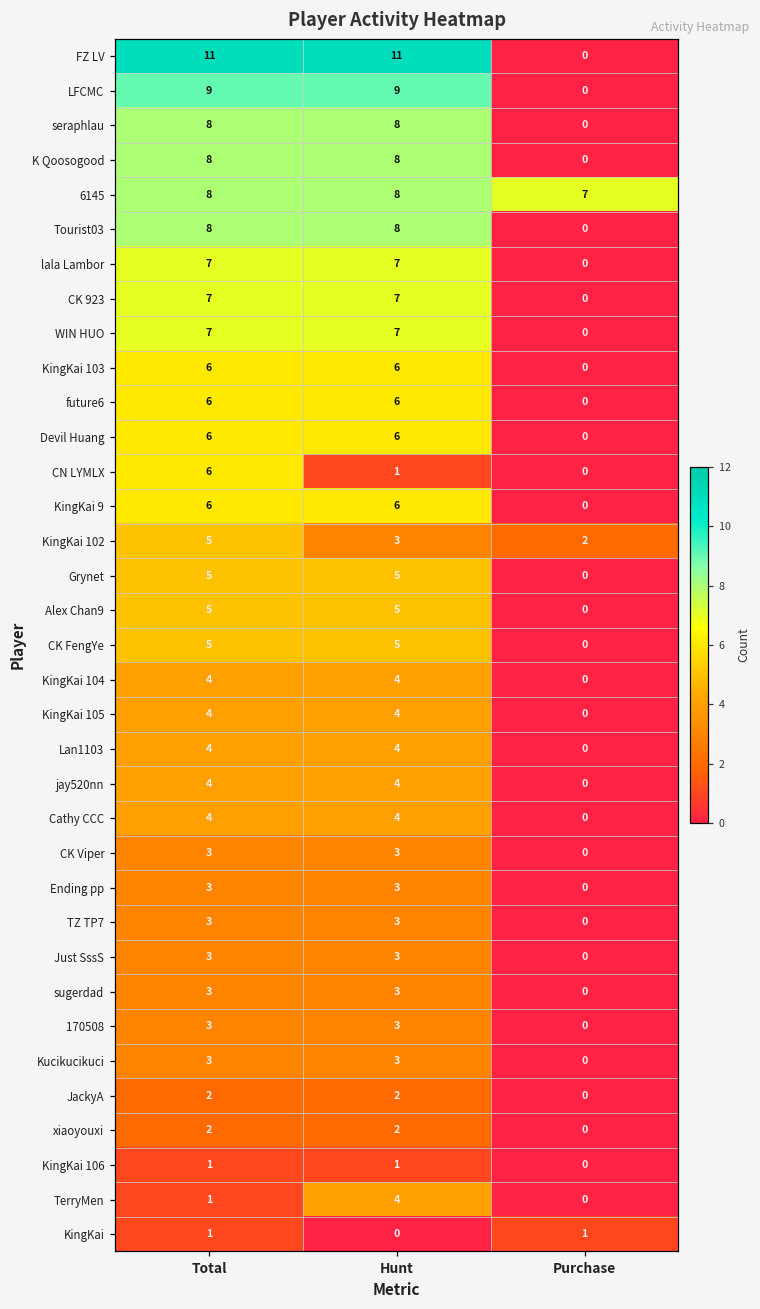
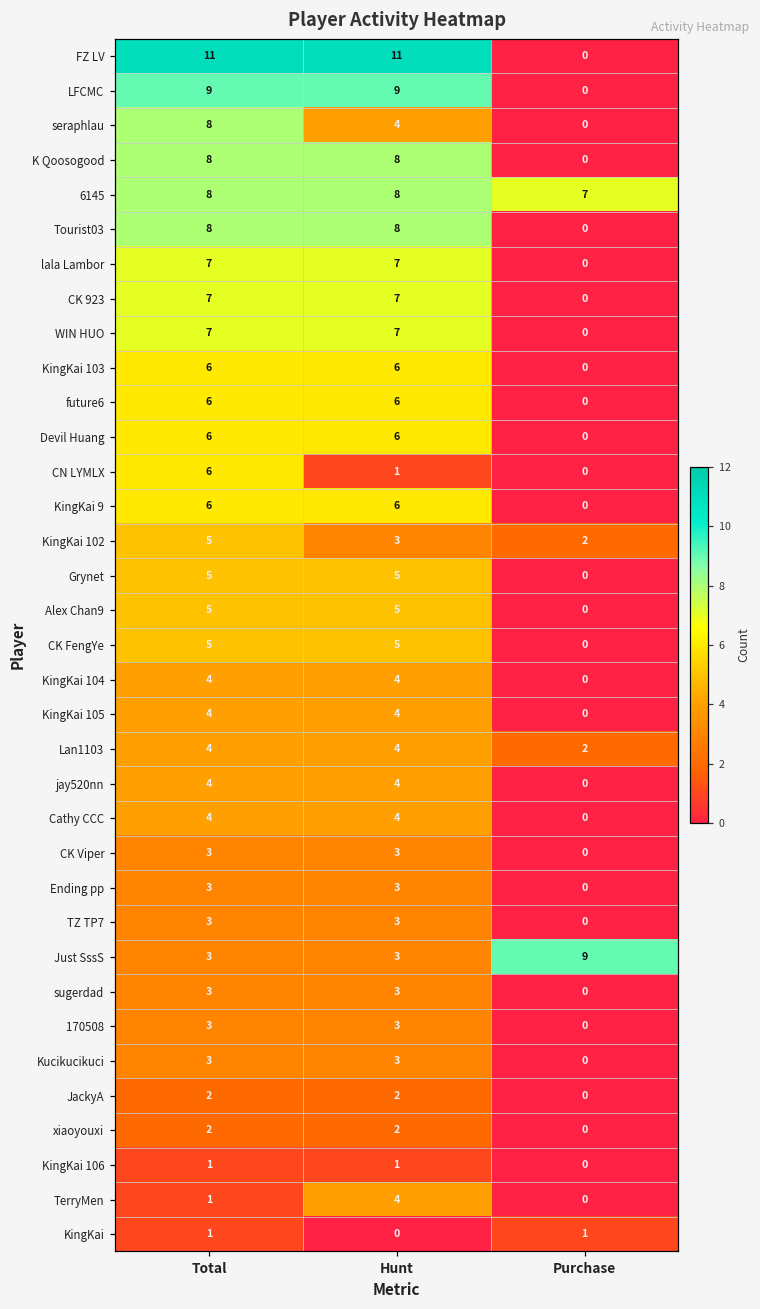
  {
    "FZ LV": {
      "Total": 11,
      "Hunt": 11,
      "Purchase": 0
    },
    "LFCMC": {
      "Total": 9,
      "Hunt": 9,
      "Purchase": 0
    },
    "seraphlau": {
      "Total": 8,
-     "Hunt": 8,
+     "Hunt": 4,
      "Purchase": 0
    },
    "K Qoosogood": {
      "Total": 8,
      "Hunt": 8,
      "Purchase": 0
    },
    "6145": {
      "Total": 8,
      "Hunt": 8,
      "Purchase": 7
    },
    "Tourist03": {
      "Total": 8,
      "Hunt": 8,
      "Purchase": 0
    },
    "lala Lambor": {
      "Total": 7,
      "Hunt": 7,
      "Purchase": 0
    },
    "CK 923": {
      "Total": 7,
      "Hunt": 7,
      "Purchase": 0
    },
    "WIN HUO": {
      "Total": 7,
      "Hunt": 7,
      "Purchase": 0
    },
    "KingKai 103": {
      "Total": 6,
      "Hunt": 6,
      "Purchase": 0
    },
    "future6": {
      "Total": 6,
      "Hunt": 6,
      "Purchase": 0
    },
    "Devil Huang": {
      "Total": 6,
      "Hunt": 6,
      "Purchase": 0
    },
    "CN LYMLX": {
      "Total": 6,
      "Hunt": 1,
      "Purchase": 0
    },
    "KingKai 9": {
      "Total": 6,
      "Hunt": 6,
      "Purchase": 0
    },
    "KingKai 102": {
      "Total": 5,
      "Hunt": 3,
      "Purchase": 2
    },
    "Grynet": {
      "Total": 5,
      "Hunt": 5,
      "Purchase": 0
    },
    "Alex Chan9": {
      "Total": 5,
      "Hunt": 5,
      "Purchase": 0
    },
    "CK FengYe": {
      "Total": 5,
      "Hunt": 5,
      "Purchase": 0
    },
    "KingKai 104": {
      "Total": 4,
      "Hunt": 4,
      "Purchase": 0
    },
    "KingKai 105": {
      "Total": 4,
      "Hunt": 4,
      "Purchase": 0
    },
    "Lan1103": {
      "Total": 4,
      "Hunt": 4,
-     "Purchase": 0
+     "Purchase": 2
    },
    "jay520nn": {
      "Total": 4,
      "Hunt": 4,
      "Purchase": 0
    },
    "Cathy CCC": {
      "Total": 4,
      "Hunt": 4,
      "Purchase": 0
    },
    "CK Viper": {
      "Total": 3,
      "Hunt": 3,
      "Purchase": 0
    },
    "Ending pp": {
      "Total": 3,
      "Hunt": 3,
      "Purchase": 0
    },
    "TZ TP7": {
      "Total": 3,
      "Hunt": 3,
      "Purchase": 0
    },
    "Just SssS": {
      "Total": 3,
      "Hunt": 3,
-     "Purchase": 0
+     "Purchase": 9
    },
    "sugerdad": {
      "Total": 3,
      "Hunt": 3,
      "Purchase": 0
    },
    "170508": {
      "Total": 3,
      "Hunt": 3,
      "Purchase": 0
    },
    "Kucikucikuci": {
      "Total": 3,
      "Hunt": 3,
      "Purchase": 0
    },
    "JackyA": {
      "Total": 2,
      "Hunt": 2,
      "Purchase": 0
    },
    "xiaoyouxi": {
      "Total": 2,
      "Hunt": 2,
      "Purchase": 0
    },
    "KingKai 106": {
      "Total": 1,
      "Hunt": 1,
      "Purchase": 0
    },
    "TerryMen": {
      "Total": 1,
      "Hunt": 4,
      "Purchase": 0
    },
    "KingKai": {
      "Total": 1,
      "Hunt": 0,
      "Purchase": 1
    }
  }
